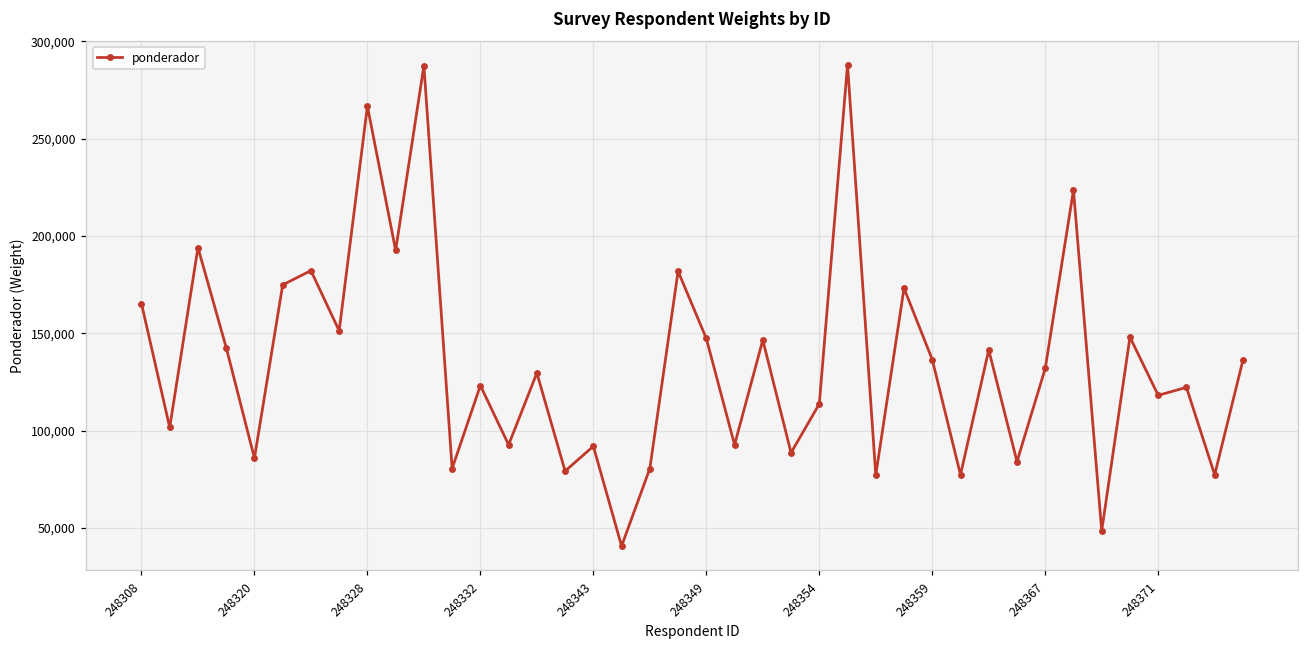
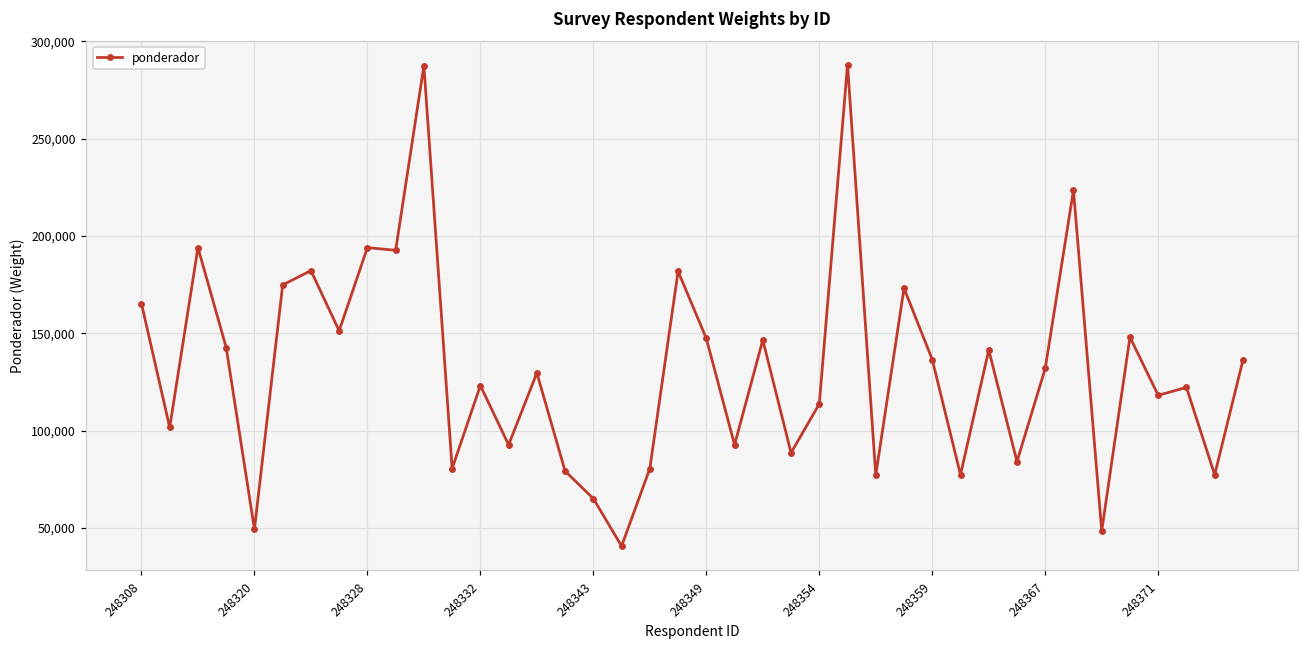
  {
    "248308": "165,000",
-   "248320": "86,000",
-   "248328": "267,000",
+   "248320": "49,000",
+   "248328": "194,000",
    "248332": "123,000",
-   "248343": "92,000",
+   "248343": "65,000",
    "248349": "147,000",
    "248354": "114,000",
    "248359": "137,000",
    "248367": "132,000",
    "248371": "118,000"
  }
